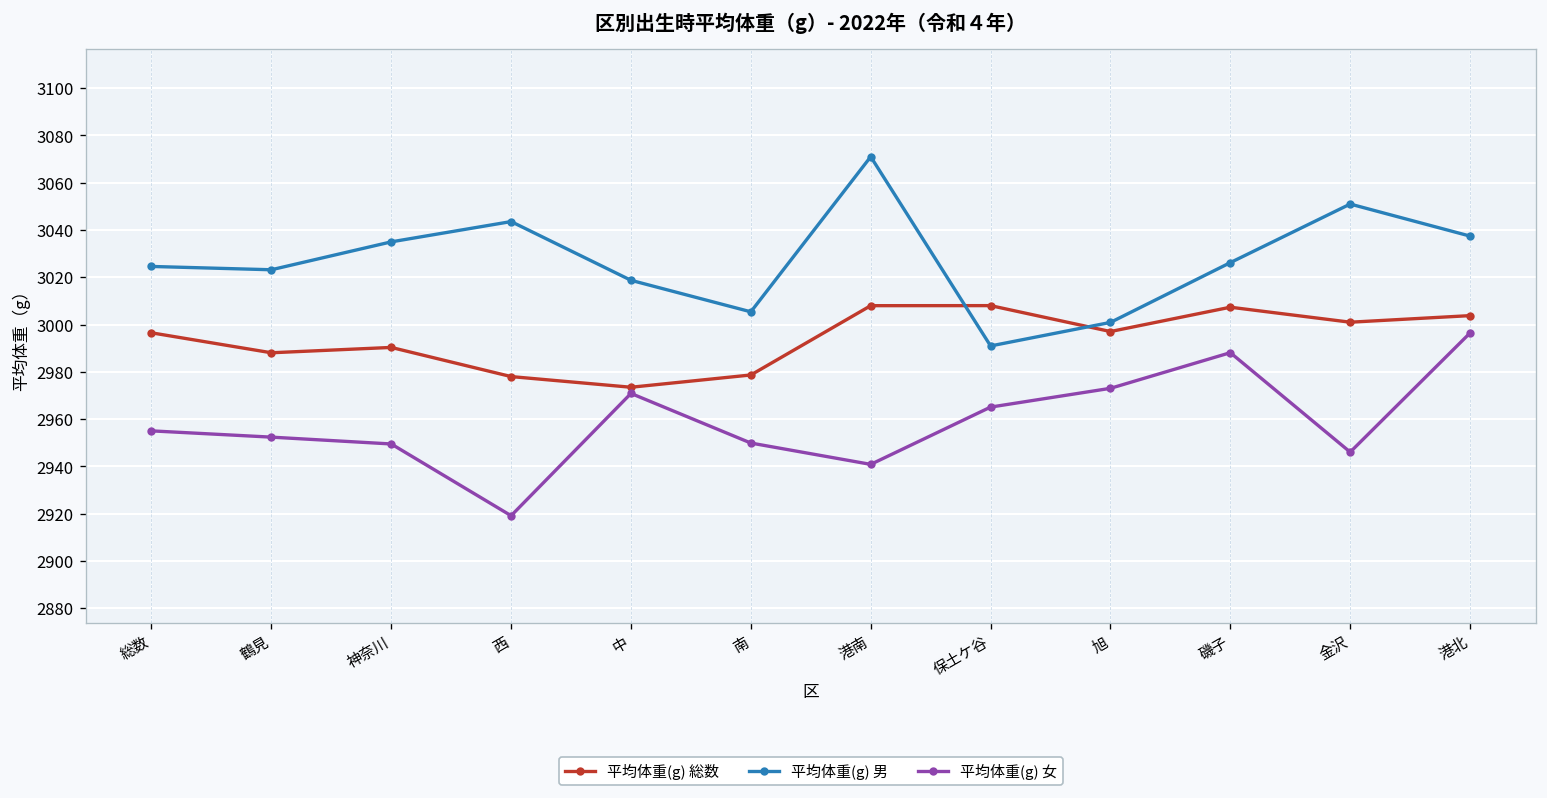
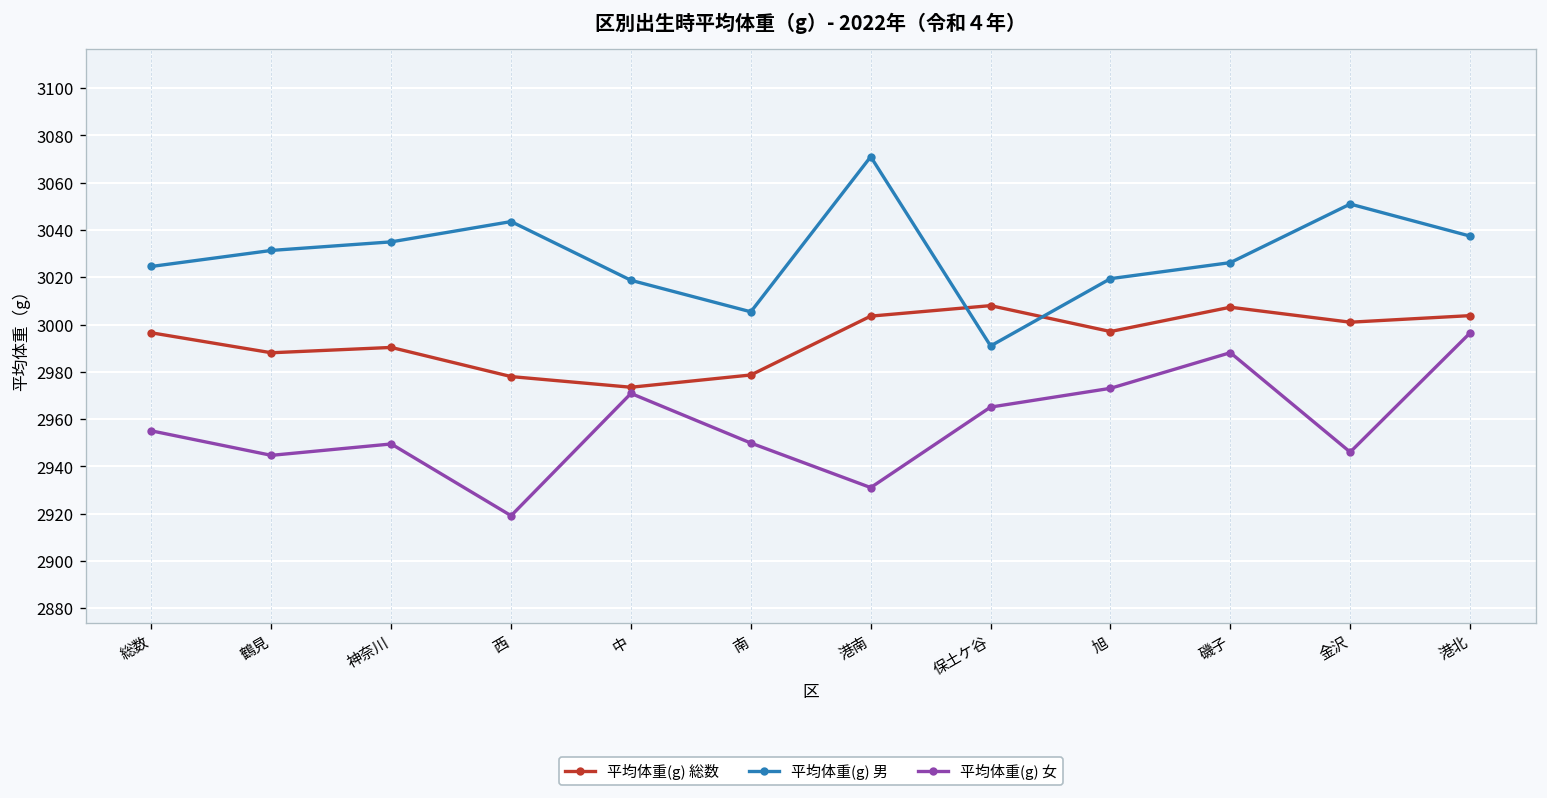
  {
    "平均体重(g) 総数": {
      "総数": 2997,
      "鶴見": 2988,
      "神奈川": 2990,
      "西": 2978,
      "中": 2974,
      "南": 2979,
-     "港南": 3008,
+     "港南": 3004,
      "保土ケ谷": 3008,
      "旭": 2997,
      "磯子": 3007,
      "金沢": 3001,
      "港北": 3004
    },
    "平均体重(g) 男": {
      "総数": 3025,
-     "鶴見": 3023,
+     "鶴見": 3031,
      "神奈川": 3035,
      "西": 3044,
      "中": 3019,
      "南": 3005,
      "港南": 3071,
      "保土ケ谷": 2991,
-     "旭": 3001,
+     "旭": 3019,
      "磯子": 3026,
      "金沢": 3051,
      "港北": 3037
    },
    "平均体重(g) 女": {
      "総数": 2955,
-     "鶴見": 2952,
+     "鶴見": 2945,
      "神奈川": 2950,
      "西": 2919,
      "中": 2971,
      "南": 2950,
-     "港南": 2941,
+     "港南": 2931,
      "保土ケ谷": 2965,
      "旭": 2973,
      "磯子": 2988,
      "金沢": 2946,
      "港北": 2996
    }
  }
